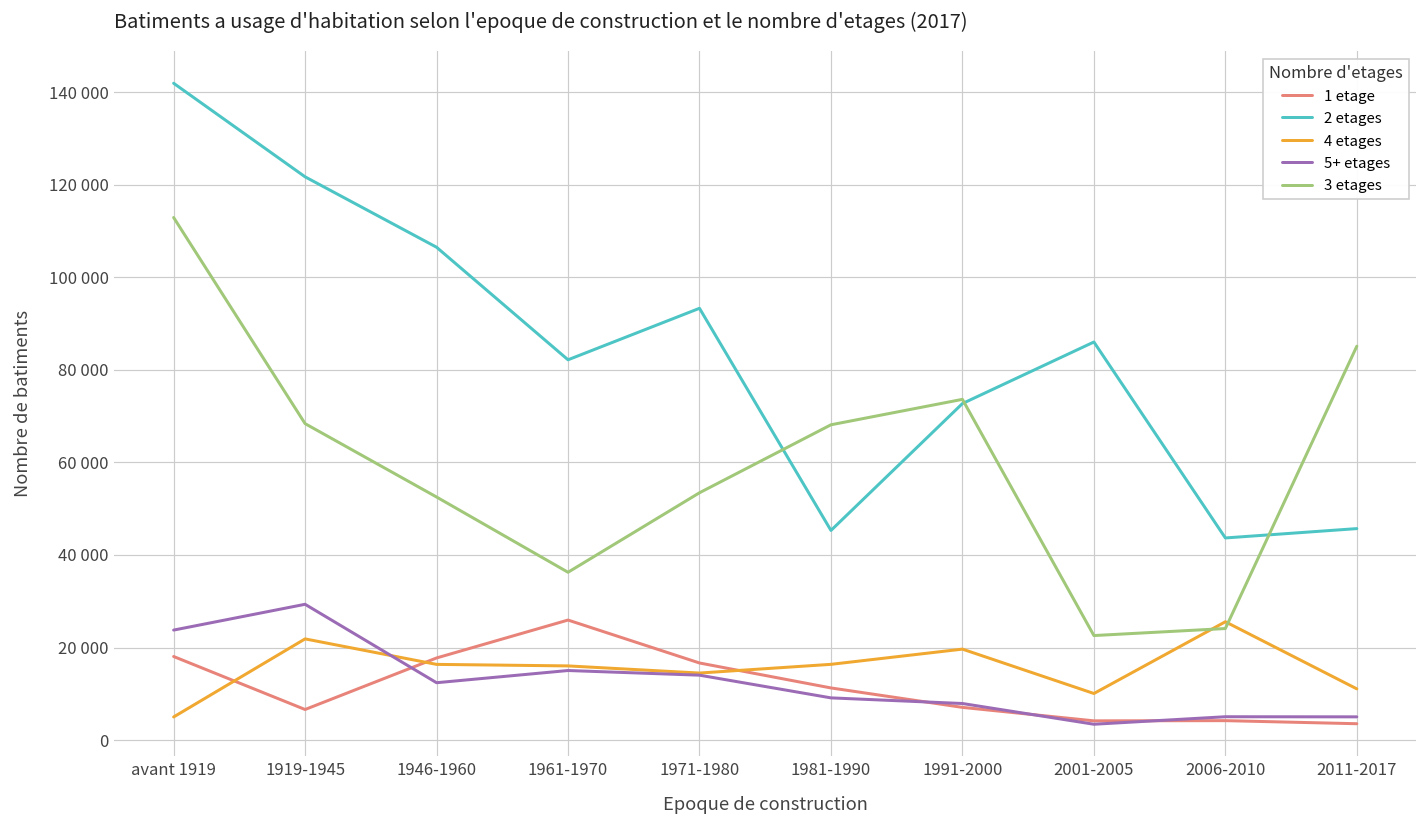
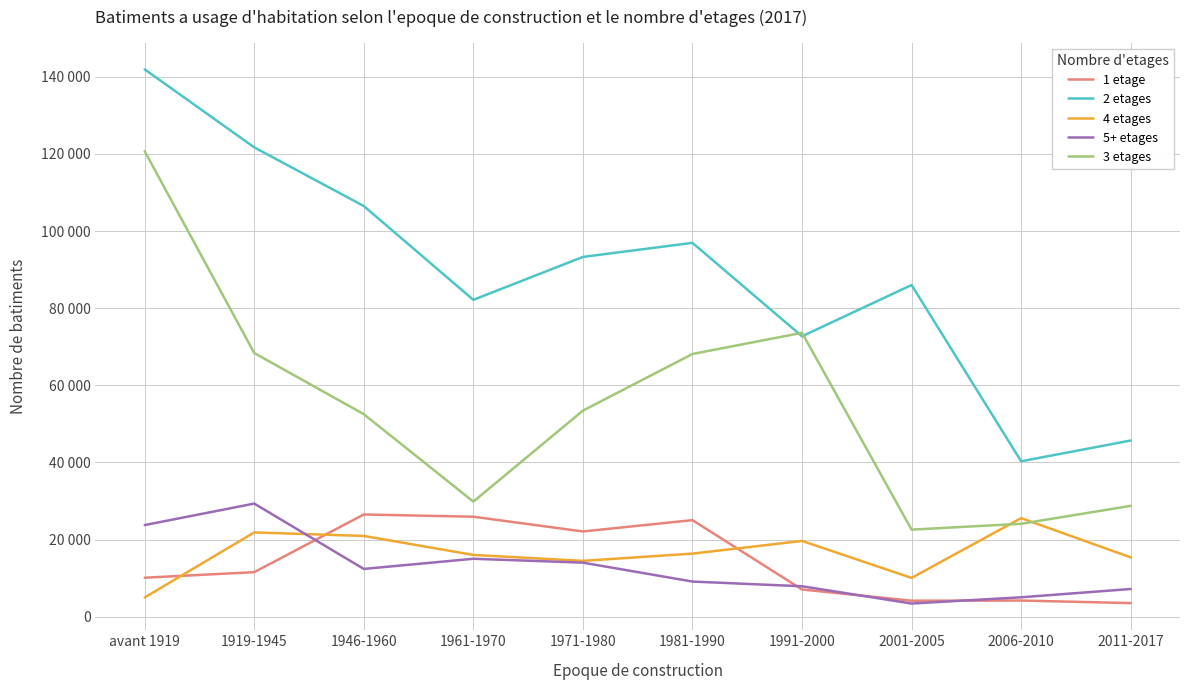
  {
    "1 etage": {
-     "avant 1919": 18000,
-     "1919-1945": 7000,
-     "1946-1960": 18000,
+     "avant 1919": 10000,
+     "1919-1945": 12000,
+     "1946-1960": 27000,
      "1961-1970": 26000,
-     "1971-1980": 17000,
-     "1981-1990": 11000,
+     "1971-1980": 22000,
+     "1981-1990": 25000,
      "1991-2000": 7000,
      "2001-2005": 4000,
      "2006-2010": 4000,
      "2011-2017": 4000
    },
    "2 etages": {
      "avant 1919": 142000,
      "1919-1945": 122000,
      "1946-1960": 106000,
      "1961-1970": 82000,
      "1971-1980": 93000,
-     "1981-1990": 45000,
+     "1981-1990": 97000,
      "1991-2000": 73000,
      "2001-2005": 86000,
-     "2006-2010": 44000,
+     "2006-2010": 40000,
      "2011-2017": 46000
    },
    "4 etages": {
      "avant 1919": 5000,
      "1919-1945": 22000,
-     "1946-1960": 16000,
+     "1946-1960": 21000,
      "1961-1970": 16000,
      "1981-1990": 16000,
      "1991-2000": 20000,
      "2001-2005": 10000,
      "2006-2010": 26000,
-     "2011-2017": 11000
+     "2011-2017": 15000
    },
    "5+ etages": {
      "avant 1919": 24000,
      "1919-1945": 29000,
      "1946-1960": 12000,
      "1961-1970": 15000,
      "1981-1990": 9000,
      "1991-2000": 8000,
      "2001-2005": 3000,
      "2006-2010": 5000,
-     "2011-2017": 5000
+     "2011-2017": 7000
    },
    "3 etages": {
-     "avant 1919": 113000,
+     "avant 1919": 121000,
      "1919-1945": 68000,
      "1946-1960": 53000,
-     "1961-1970": 36000,
+     "1961-1970": 30000,
      "1971-1980": 53000,
      "1981-1990": 68000,
      "1991-2000": 74000,
      "2001-2005": 23000,
      "2006-2010": 24000,
-     "2011-2017": 85000
+     "2011-2017": 29000
    }
  }
